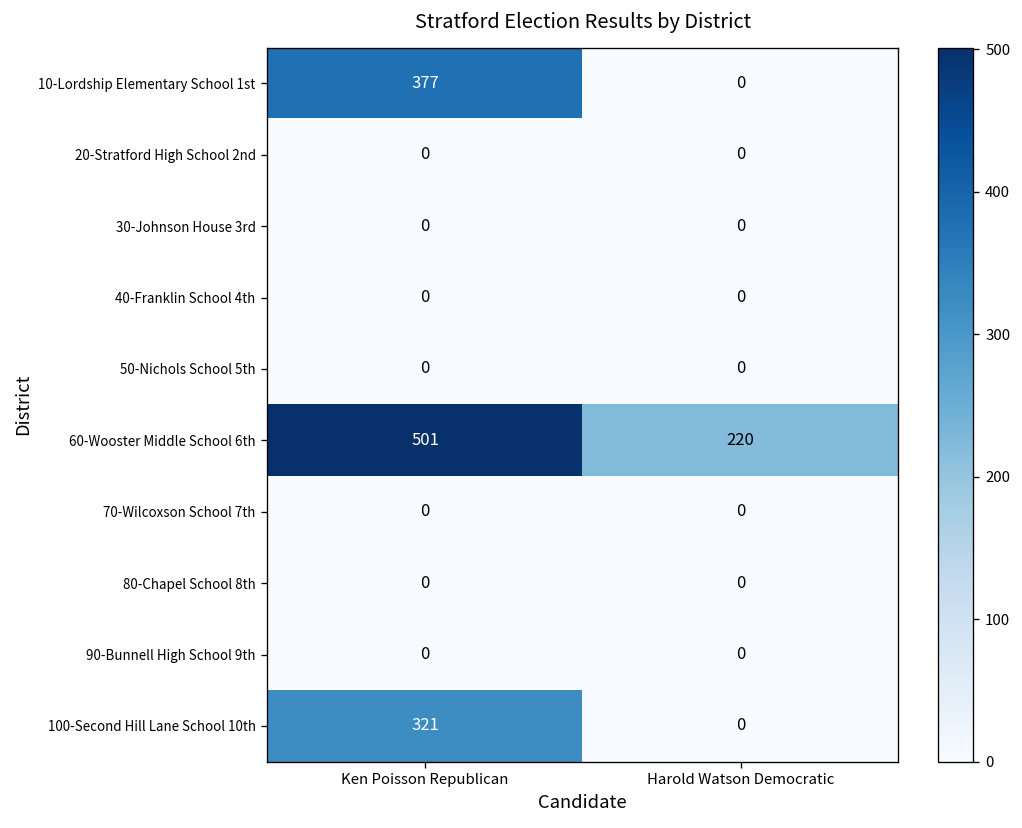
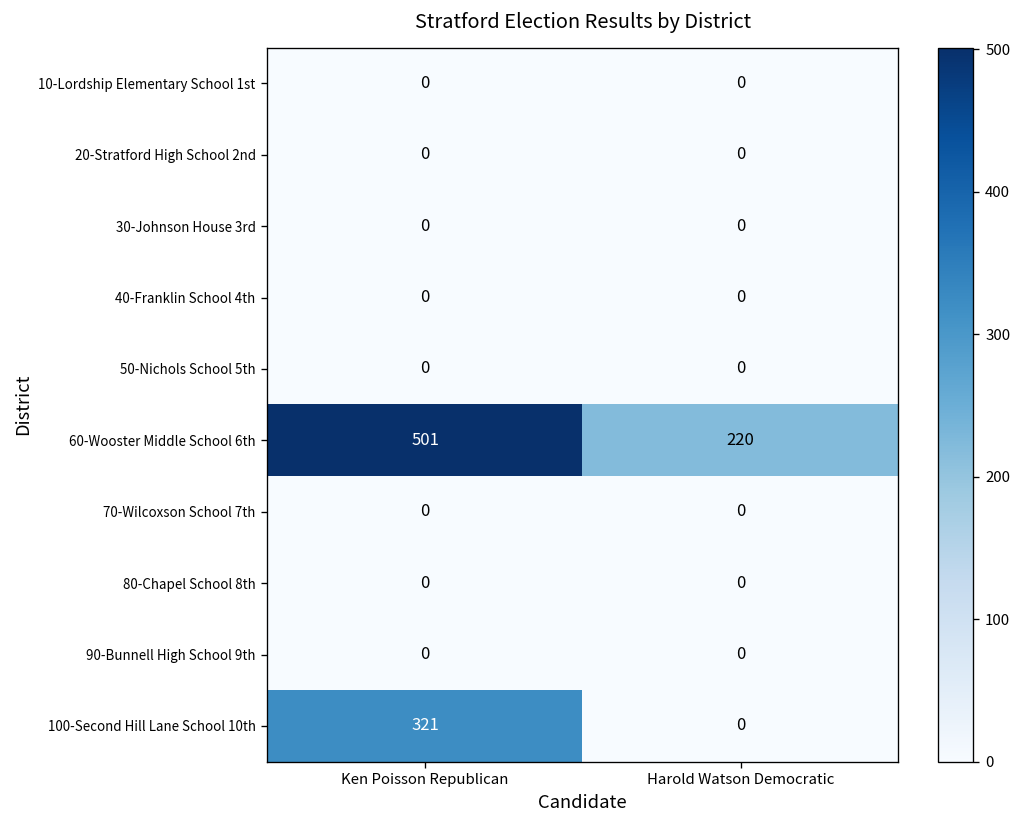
  {
    "10-Lordship Elementary School 1st": {
-     "Ken Poisson Republican": 377,
+     "Ken Poisson Republican": 0,
      "Harold Watson Democratic": 0
    },
    "20-Stratford High School 2nd": {
      "Ken Poisson Republican": 0,
      "Harold Watson Democratic": 0
    },
    "30-Johnson House 3rd": {
      "Ken Poisson Republican": 0,
      "Harold Watson Democratic": 0
    },
    "40-Franklin School 4th": {
      "Ken Poisson Republican": 0,
      "Harold Watson Democratic": 0
    },
    "50-Nichols School 5th": {
      "Ken Poisson Republican": 0,
      "Harold Watson Democratic": 0
    },
    "60-Wooster Middle School 6th": {
      "Ken Poisson Republican": 501,
      "Harold Watson Democratic": 220
    },
    "70-Wilcoxson School 7th": {
      "Ken Poisson Republican": 0,
      "Harold Watson Democratic": 0
    },
    "80-Chapel School 8th": {
      "Ken Poisson Republican": 0,
      "Harold Watson Democratic": 0
    },
    "90-Bunnell High School 9th": {
      "Ken Poisson Republican": 0,
      "Harold Watson Democratic": 0
    },
    "100-Second Hill Lane School 10th": {
      "Ken Poisson Republican": 321,
      "Harold Watson Democratic": 0
    }
  }
